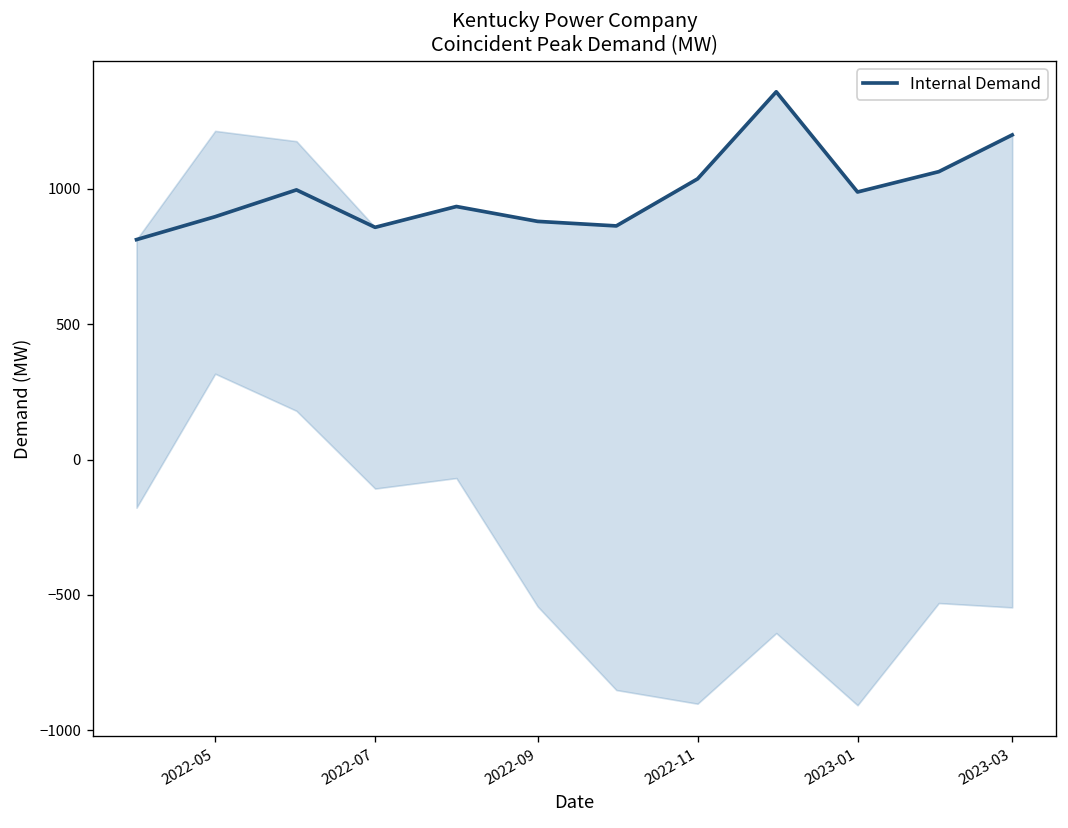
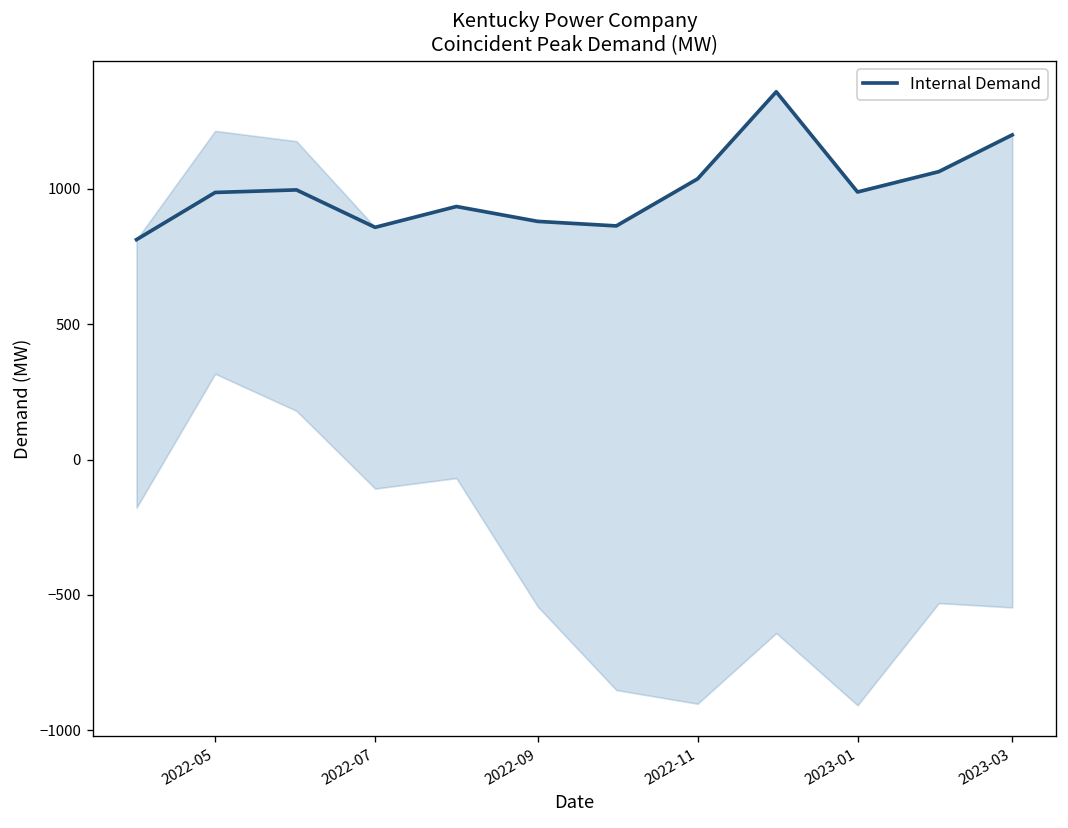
  {
    "Internal Demand": {
-     "2022-05": 900
+     "2022-05": 990
    }
  }
